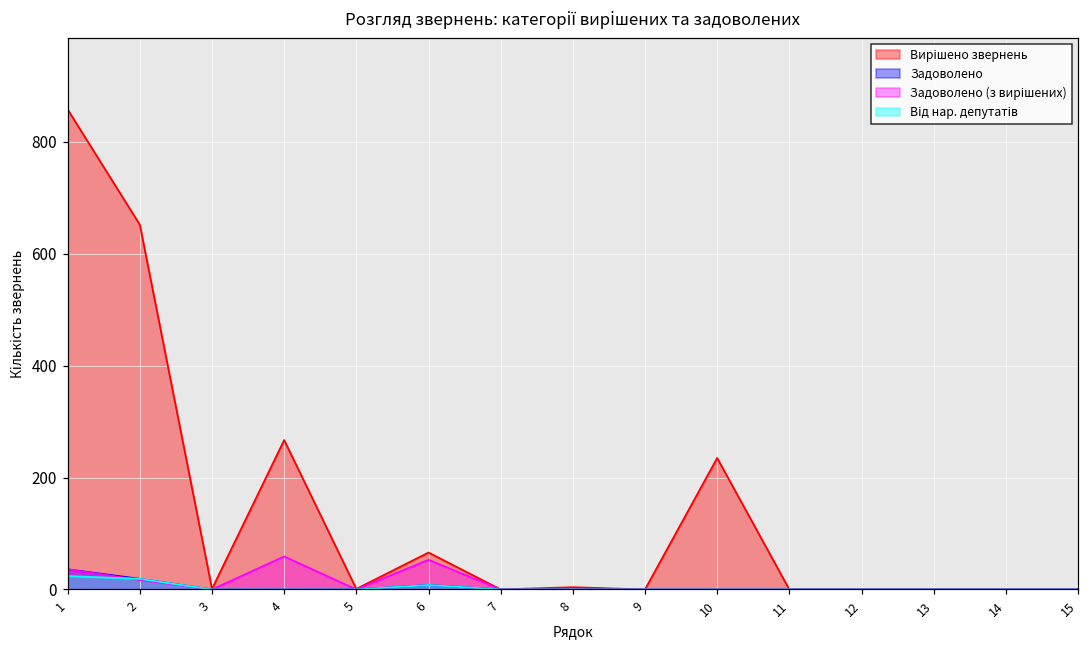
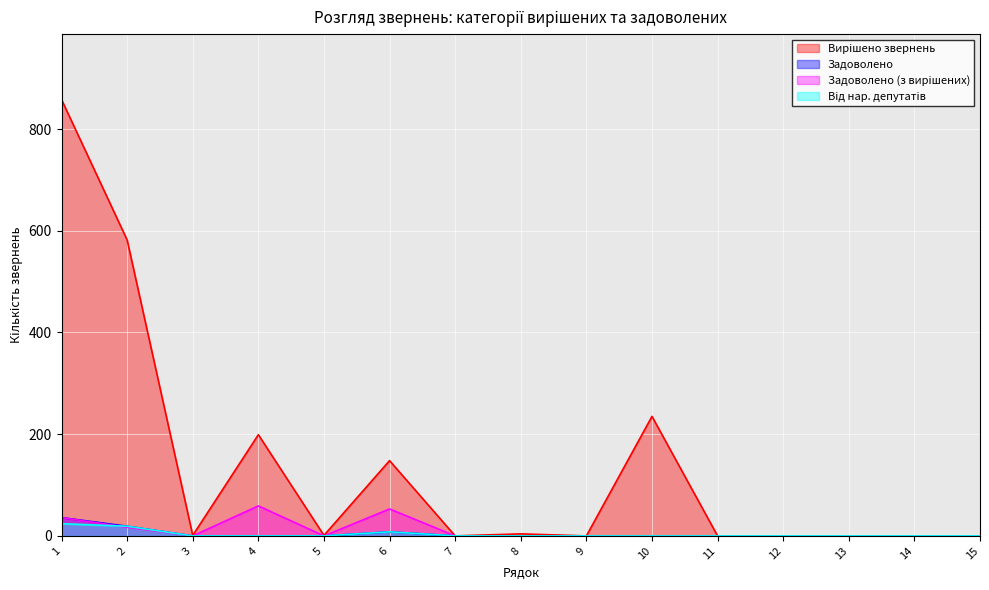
  {
    "Вирішено звернень": {
      "1": 860,
-     "2": 650,
-     "4": 270,
-     "6": 70,
+     "2": 580,
+     "4": 200,
+     "6": 150,
      "10": 240
    },
    "Задоволено (з вирішених)": {
      "4": 60,
      "6": 50
    },
    "Від нар. депутатів": {
      "1": 20
    }
  }
